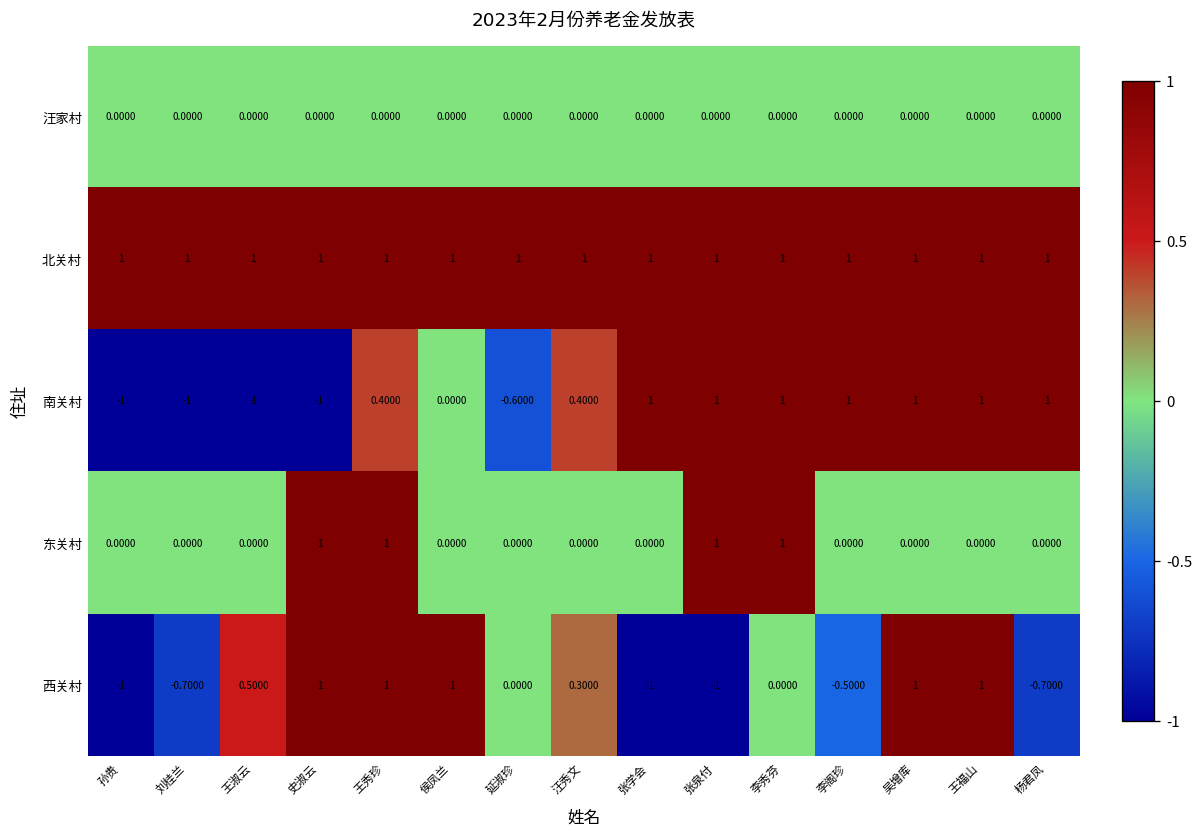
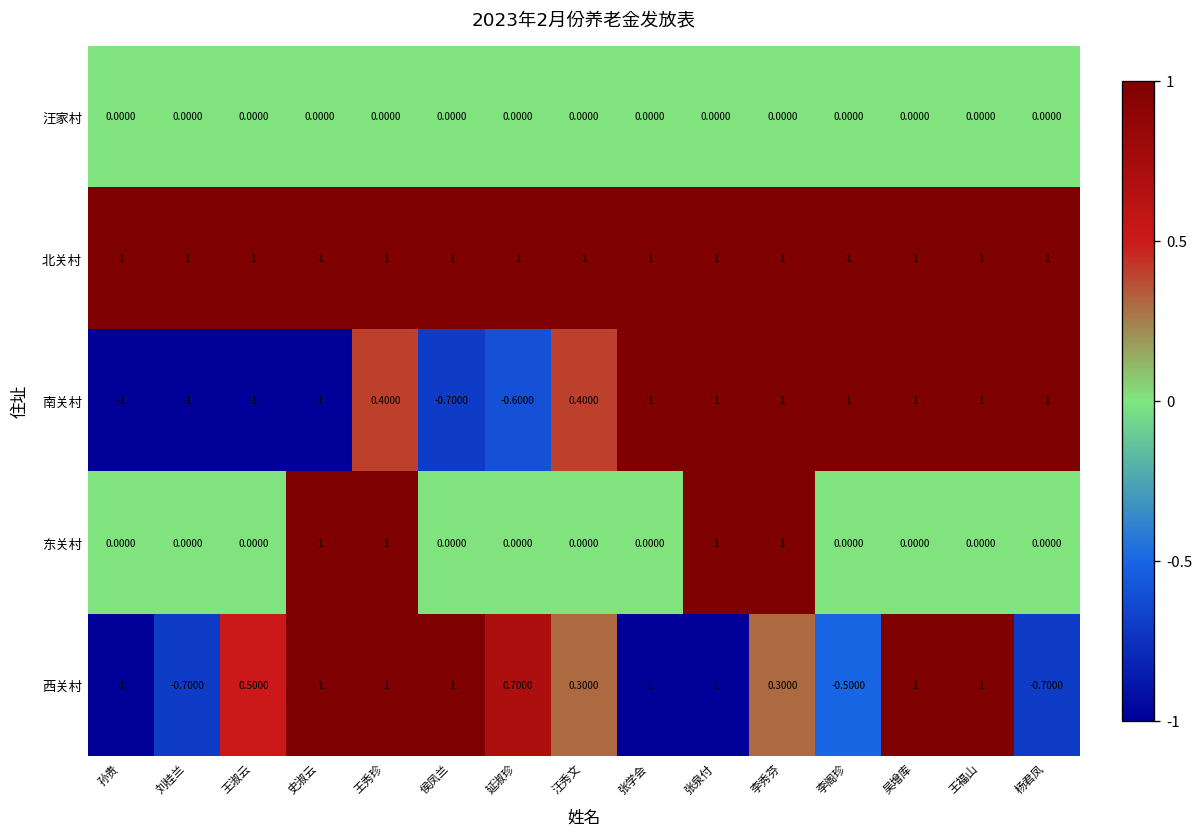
  {
    "汪家村": {
      "孙贵": 0.0000,
      "刘桂兰": 0.0000,
      "王淑云": 0.0000,
      "史淑云": 0.0000,
      "王秀珍": 0.0000,
      "侯凤兰": 0.0000,
      "延淑珍": 0.0000,
      "汪秀文": 0.0000,
      "张学会": 0.0000,
      "张泉付": 0.0000,
      "李秀芬": 0.0000,
      "李阁珍": 0.0000,
      "吴增库": 0.0000,
      "王福山": 0.0000,
      "杨君凤": 0.0000
    },
    "北关村": {
      "孙贵": 1,
      "刘桂兰": 1,
      "王淑云": 1,
      "史淑云": 1,
      "王秀珍": 1,
      "侯凤兰": 1,
      "延淑珍": 1,
      "汪秀文": 1,
      "张学会": 1,
      "张泉付": 1,
      "李秀芬": 1,
      "李阁珍": 1,
      "吴增库": 1,
      "王福山": 1,
      "杨君凤": 1
    },
    "南关村": {
      "孙贵": -1,
      "刘桂兰": -1,
      "王淑云": -1,
      "史淑云": -1,
      "王秀珍": 0.4000,
-     "侯凤兰": 0.0000,
+     "侯凤兰": -0.7000,
      "延淑珍": -0.6000,
      "汪秀文": 0.4000,
      "张学会": 1,
      "张泉付": 1,
      "李秀芬": 1,
      "李阁珍": 1,
      "吴增库": 1,
      "王福山": 1,
      "杨君凤": 1
    },
    "东关村": {
      "孙贵": 0.0000,
      "刘桂兰": 0.0000,
      "王淑云": 0.0000,
      "史淑云": 1,
      "王秀珍": 1,
      "侯凤兰": 0.0000,
      "延淑珍": 0.0000,
      "汪秀文": 0.0000,
      "张学会": 0.0000,
      "张泉付": 1,
      "李秀芬": 1,
      "李阁珍": 0.0000,
      "吴增库": 0.0000,
      "王福山": 0.0000,
      "杨君凤": 0.0000
    },
    "西关村": {
      "孙贵": -1,
      "刘桂兰": -0.7000,
      "王淑云": 0.5000,
      "史淑云": 1,
      "王秀珍": 1,
      "侯凤兰": 1,
-     "延淑珍": 0.0000,
+     "延淑珍": 0.7000,
      "汪秀文": 0.3000,
      "张学会": -1,
      "张泉付": -1,
-     "李秀芬": 0.0000,
+     "李秀芬": 0.3000,
      "李阁珍": -0.5000,
      "吴增库": 1,
      "王福山": 1,
      "杨君凤": -0.7000
    }
  }
